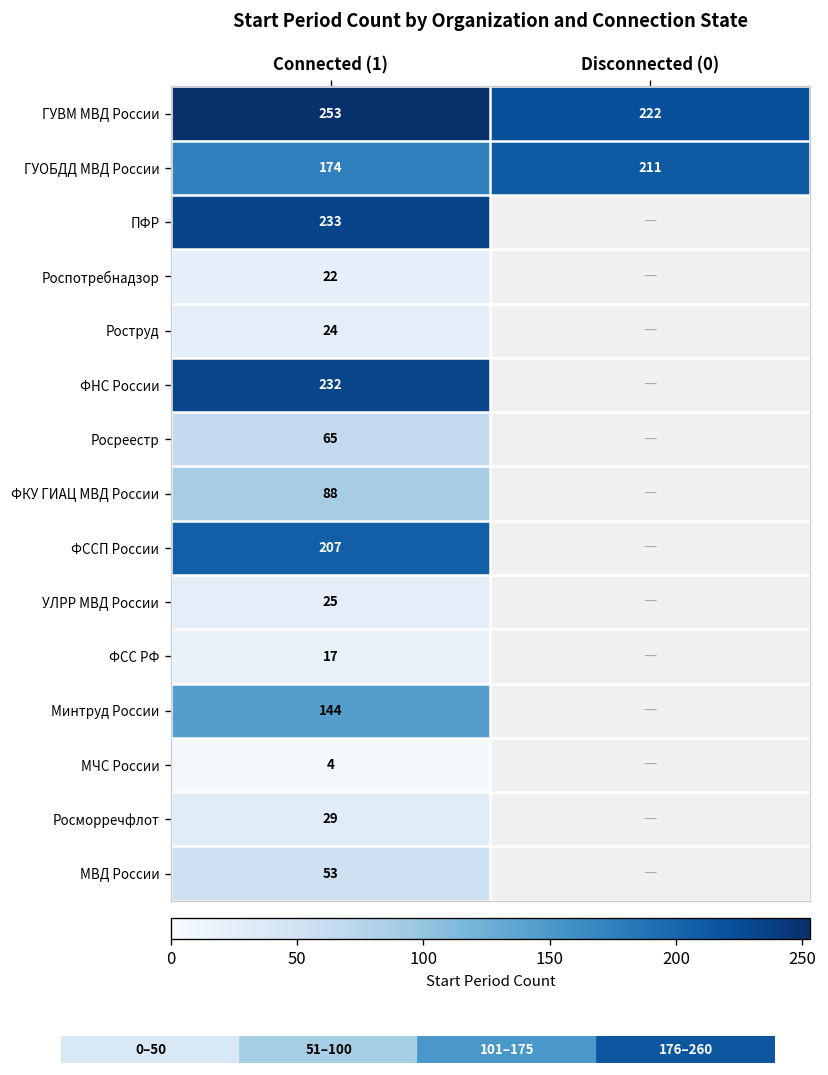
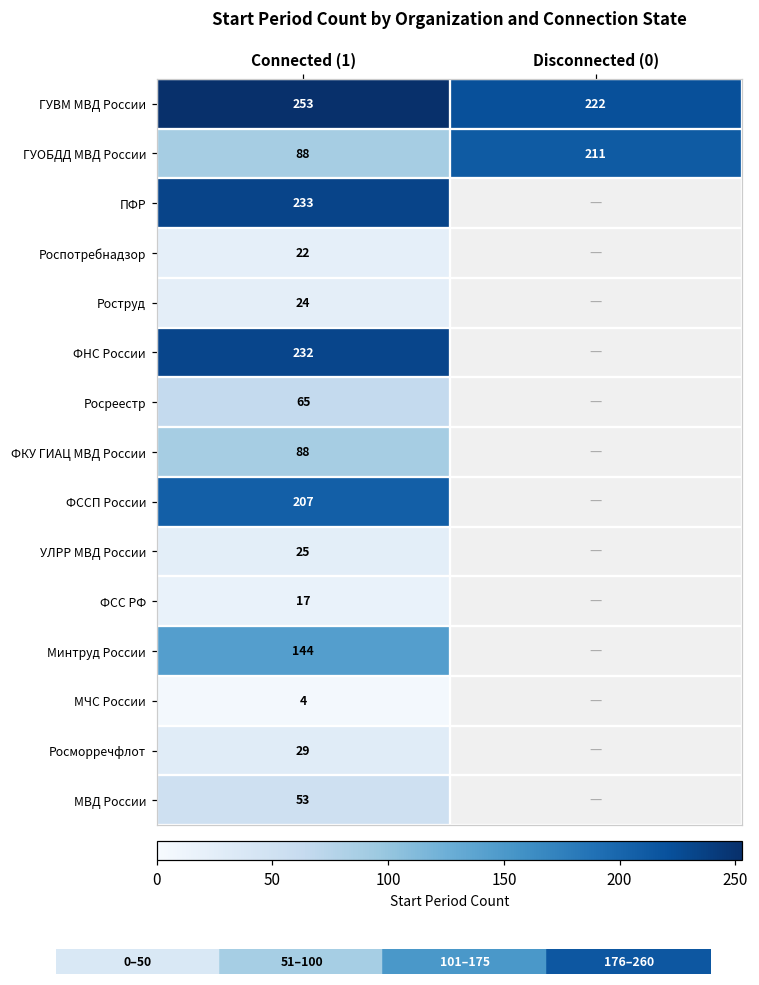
  {
    "ГУВМ МВД России": {
      "Connected (1)": 253,
      "Disconnected (0)": 222
    },
    "ГУОБДД МВД России": {
-     "Connected (1)": 174,
+     "Connected (1)": 88,
      "Disconnected (0)": 211
    },
    "ПФР": {
      "Connected (1)": 233
    },
    "Роспотребнадзор": {
      "Connected (1)": 22
    },
    "Роструд": {
      "Connected (1)": 24
    },
    "ФНС России": {
      "Connected (1)": 232
    },
    "Росреестр": {
      "Connected (1)": 65
    },
    "ФКУ ГИАЦ МВД России": {
      "Connected (1)": 88
    },
    "ФССП России": {
      "Connected (1)": 207
    },
    "УЛРР МВД России": {
      "Connected (1)": 25
    },
    "ФСС РФ": {
      "Connected (1)": 17
    },
    "Минтруд России": {
      "Connected (1)": 144
    },
    "МЧС России": {
      "Connected (1)": 4
    },
    "Росморречфлот": {
      "Connected (1)": 29
    },
    "МВД России": {
      "Connected (1)": 53
    }
  }
